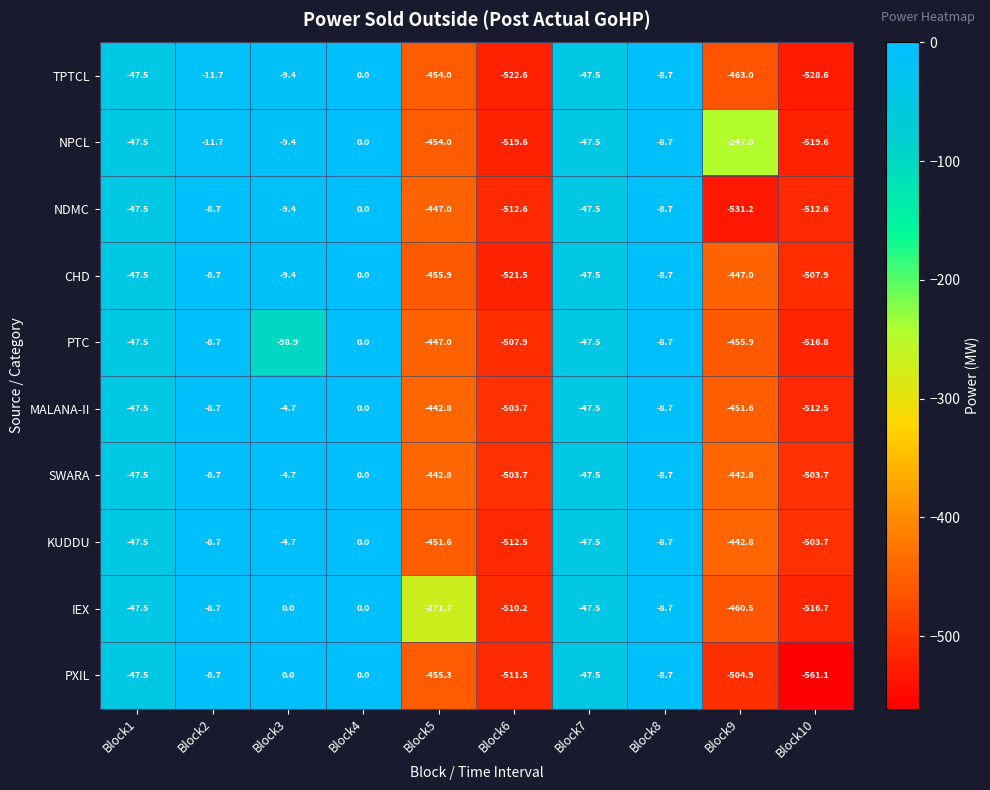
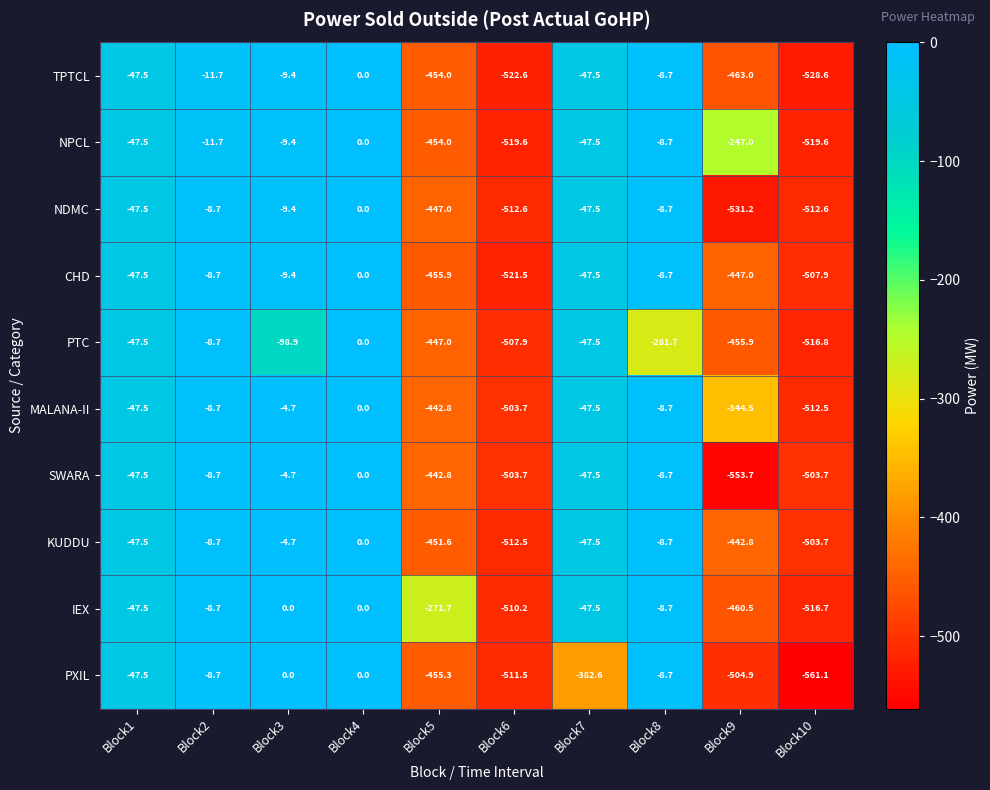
  {
    "TPTCL": {
      "Block1": -47.5,
      "Block2": -11.7,
      "Block3": -9.4,
      "Block4": 0.0,
      "Block5": -454.0,
      "Block6": -522.6,
      "Block7": -47.5,
      "Block8": -8.7,
      "Block9": -463.0,
      "Block10": -528.6
    },
    "NPCL": {
      "Block1": -47.5,
      "Block2": -11.7,
      "Block3": -9.4,
      "Block4": 0.0,
      "Block5": -454.0,
      "Block6": -519.6,
      "Block7": -47.5,
      "Block8": -8.7,
      "Block9": -247.0,
      "Block10": -519.6
    },
    "NDMC": {
      "Block1": -47.5,
      "Block2": -8.7,
      "Block3": -9.4,
      "Block4": 0.0,
      "Block5": -447.0,
      "Block6": -512.6,
      "Block7": -47.5,
      "Block8": -8.7,
      "Block9": -531.2,
      "Block10": -512.6
    },
    "CHD": {
      "Block1": -47.5,
      "Block2": -8.7,
      "Block3": -9.4,
      "Block4": 0.0,
      "Block5": -455.9,
      "Block6": -521.5,
      "Block7": -47.5,
      "Block8": -8.7,
      "Block9": -447.0,
      "Block10": -507.9
    },
    "PTC": {
      "Block1": -47.5,
      "Block2": -8.7,
      "Block3": -98.9,
      "Block4": 0.0,
      "Block5": -447.0,
      "Block6": -507.9,
      "Block7": -47.5,
-     "Block8": -8.7,
+     "Block8": -281.7,
      "Block9": -455.9,
      "Block10": -516.8
    },
    "MALANA-II": {
      "Block1": -47.5,
      "Block2": -8.7,
      "Block3": -4.7,
      "Block4": 0.0,
      "Block5": -442.8,
      "Block6": -503.7,
      "Block7": -47.5,
      "Block8": -8.7,
-     "Block9": -451.6,
+     "Block9": -344.5,
      "Block10": -512.5
    },
    "SWARA": {
      "Block1": -47.5,
      "Block2": -8.7,
      "Block3": -4.7,
      "Block4": 0.0,
      "Block5": -442.8,
      "Block6": -503.7,
      "Block7": -47.5,
      "Block8": -8.7,
-     "Block9": -442.8,
+     "Block9": -553.7,
      "Block10": -503.7
    },
    "KUDDU": {
      "Block1": -47.5,
      "Block2": -8.7,
      "Block3": -4.7,
      "Block4": 0.0,
      "Block5": -451.6,
      "Block6": -512.5,
      "Block7": -47.5,
      "Block8": -8.7,
      "Block9": -442.8,
      "Block10": -503.7
    },
    "IEX": {
      "Block1": -47.5,
      "Block2": -8.7,
      "Block3": 0.0,
      "Block4": 0.0,
      "Block5": -271.7,
      "Block6": -510.2,
      "Block7": -47.5,
      "Block8": -8.7,
      "Block9": -460.5,
      "Block10": -516.7
    },
    "PXIL": {
      "Block1": -47.5,
      "Block2": -8.7,
      "Block3": 0.0,
      "Block4": 0.0,
      "Block5": -455.3,
      "Block6": -511.5,
-     "Block7": -47.5,
+     "Block7": -382.6,
      "Block8": -8.7,
      "Block9": -504.9,
      "Block10": -561.1
    }
  }
